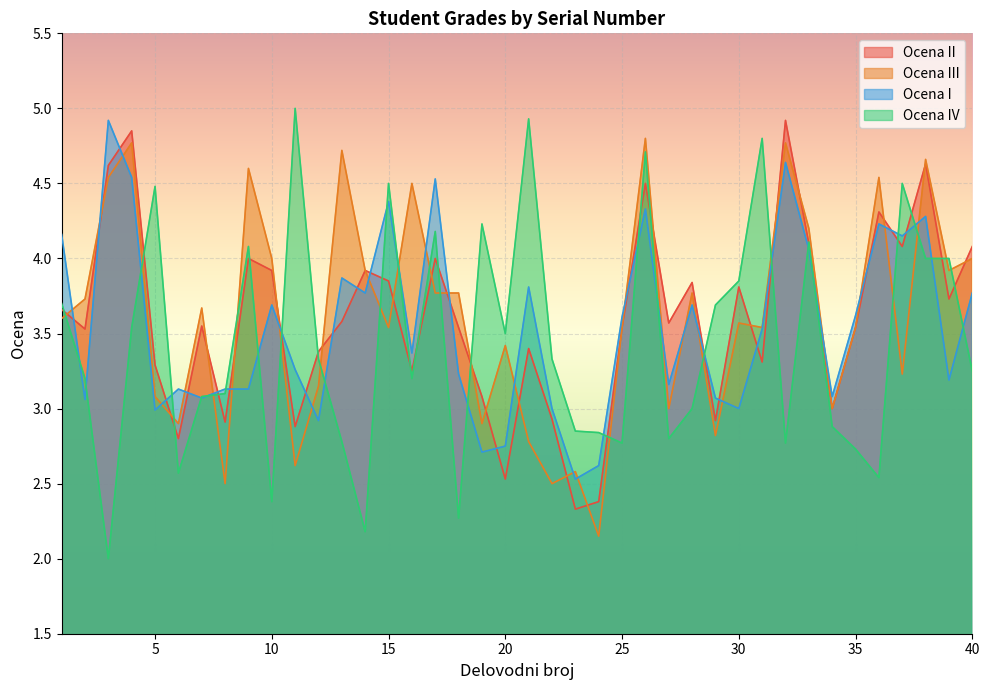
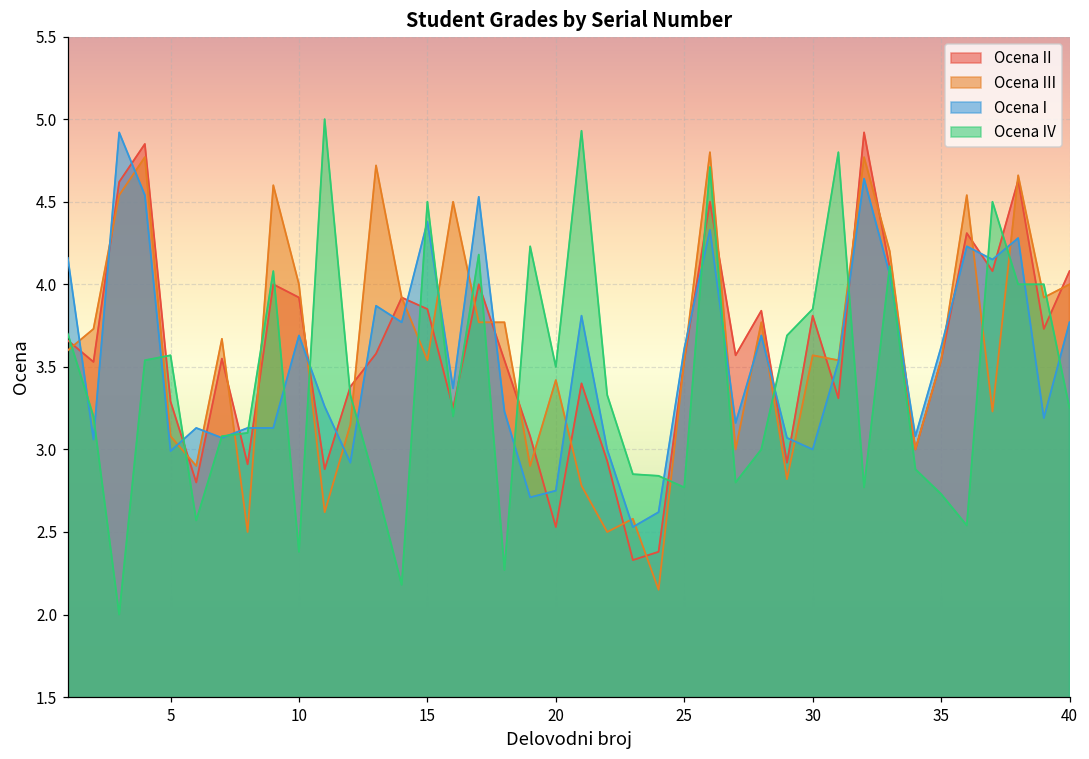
  {
    "Ocena I": {
      "5": 2.99,
      "10": 3.69,
      "15": 4.38,
      "20": 2.75,
      "25": 3.61,
      "30": 3.00,
      "35": 3.62,
      "40": 3.77
    },
    "Ocena IV": {
-     "5": 4.48,
+     "5": 3.57,
      "10": 2.38,
      "15": 4.50,
      "20": 3.50,
      "25": 2.77,
      "30": 3.85,
      "35": 2.73,
      "40": 3.25
    }
  }
